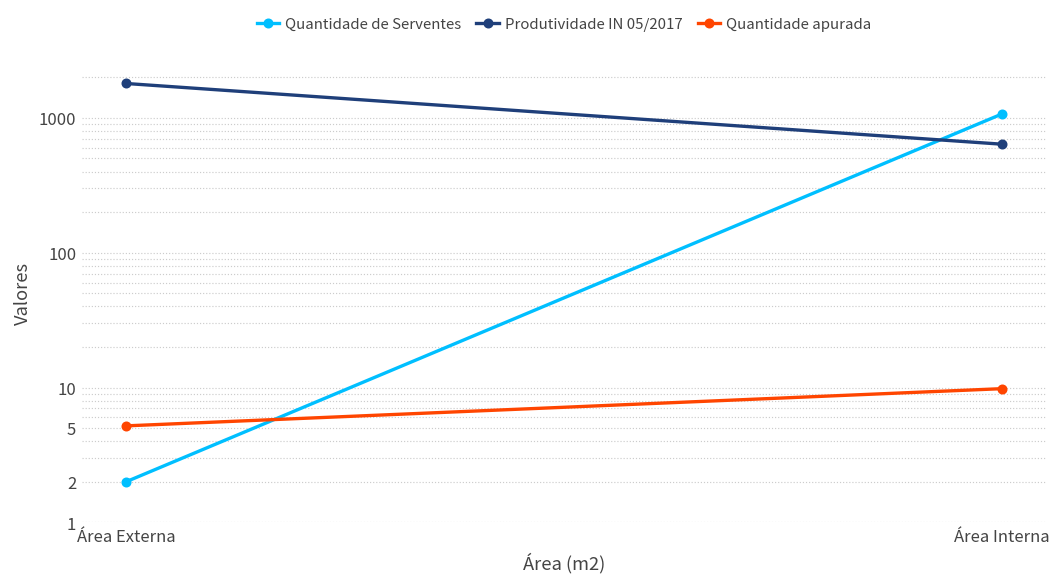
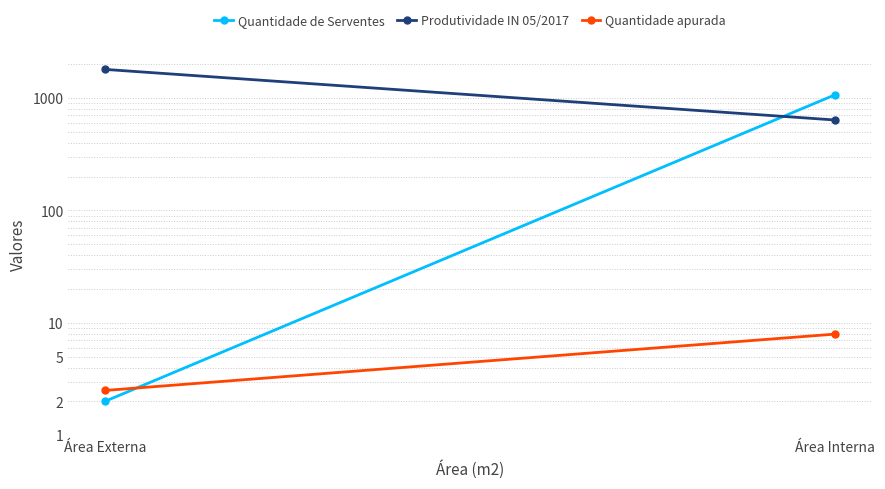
  {
    "Quantidade de Serventes": {
      "Área Externa": 2.0,
      "Área Interna": 1100
    },
    "Produtividade IN 05/2017": {
      "Área Externa": 1800,
      "Área Interna": 600
    },
    "Quantidade apurada": {
-     "Área Externa": 5,
-     "Área Interna": 10
+     "Área Externa": 2.5,
+     "Área Interna": 8
    }
  }
